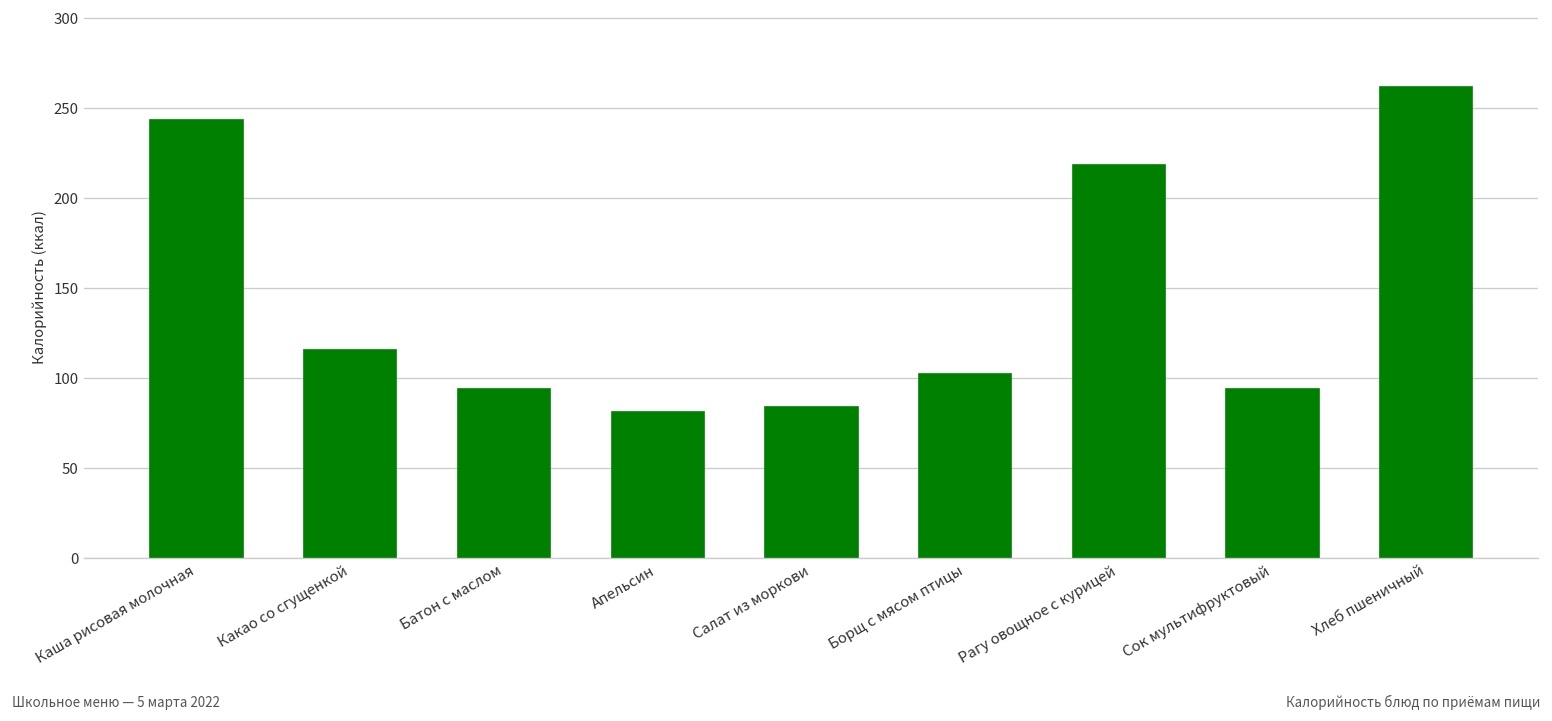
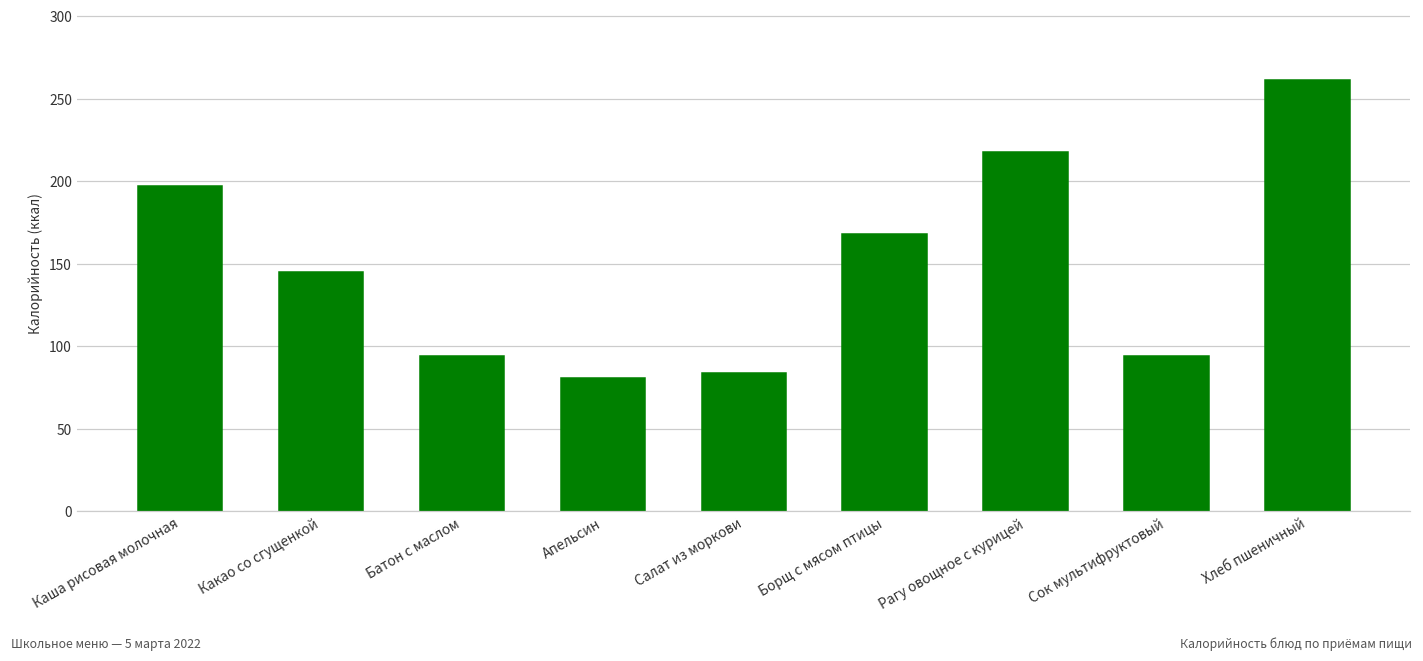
  {
-   "Каша рисовая молочная": 243,
-   "Какао со сгущенкой": 116,
+   "Каша рисовая молочная": 197,
+   "Какао со сгущенкой": 145,
    "Батон с маслом": 94,
    "Апельсин": 81,
    "Салат из моркови": 84,
-   "Борщ с мясом птицы": 102,
+   "Борщ с мясом птицы": 168,
    "Рагу овощное с курицей": 218,
    "Сок мультифруктовый": 94,
    "Хлеб пшеничный": 262
  }
